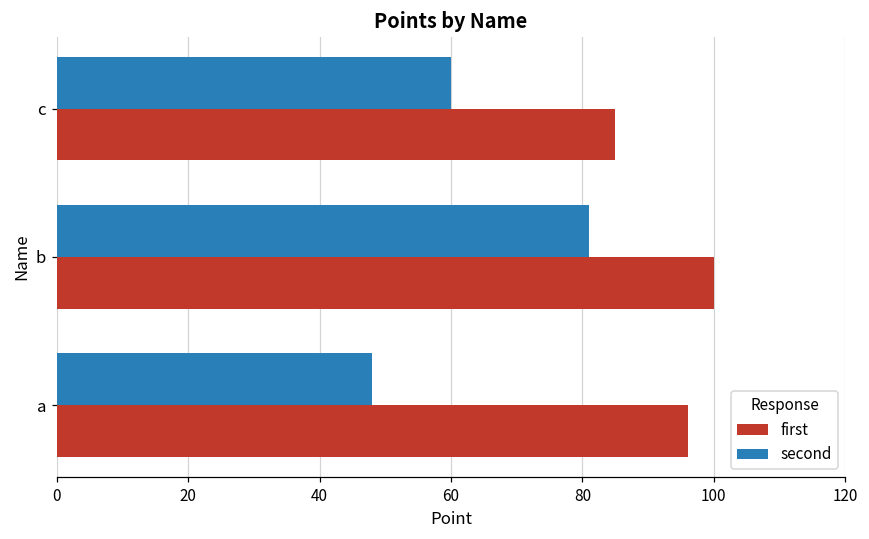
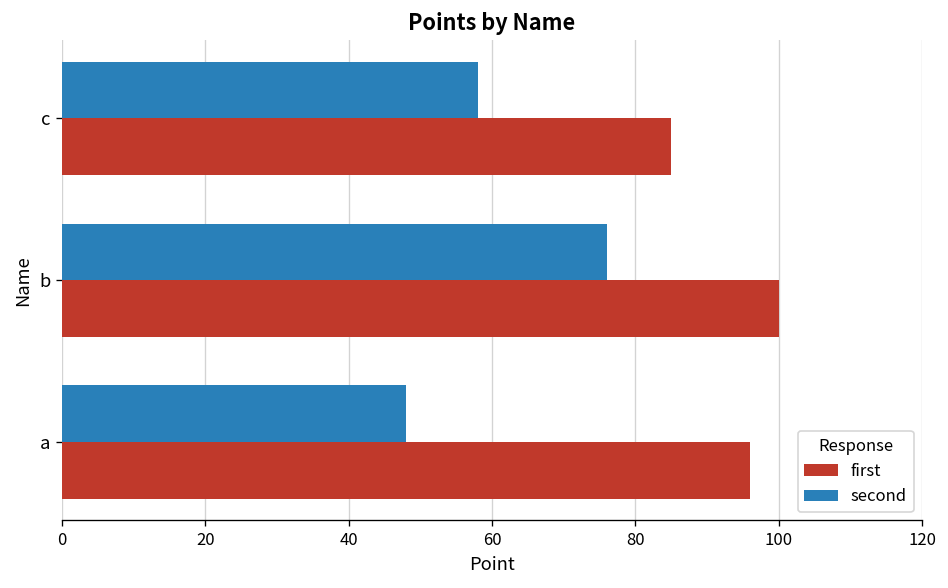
  {
    "first": {
      "c": 85,
      "b": 100,
      "a": 96
    },
    "second": {
-     "c": 60,
-     "b": 81,
+     "c": 58,
+     "b": 76,
      "a": 48
    }
  }
